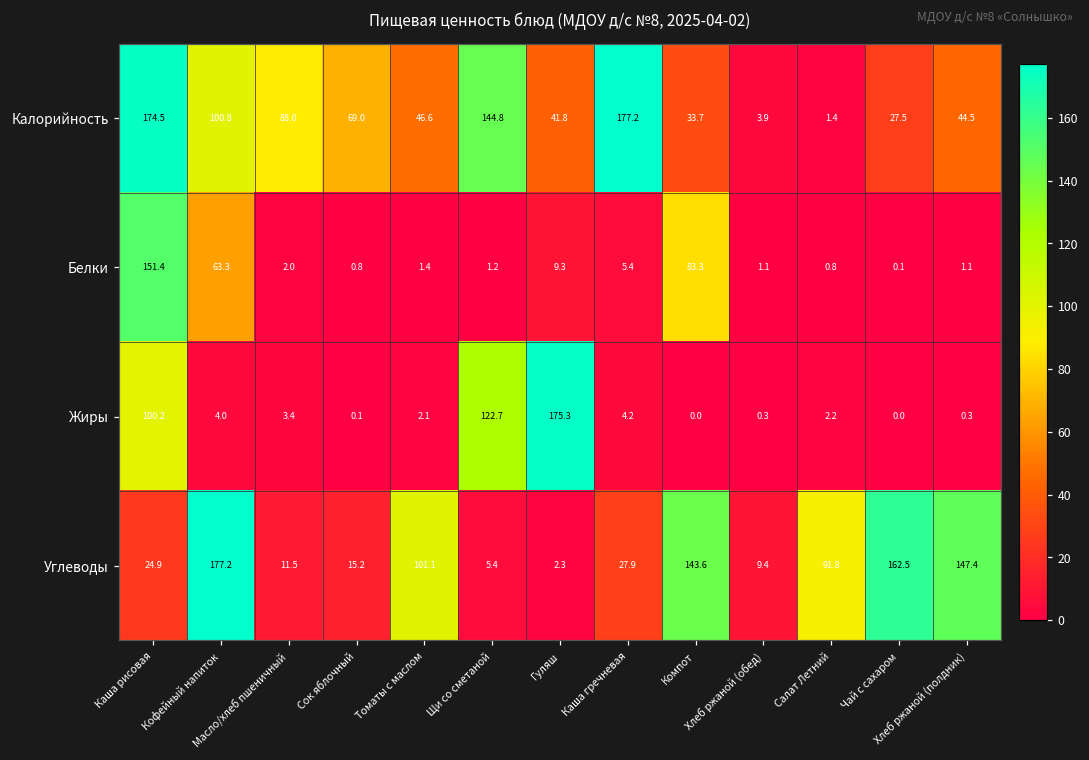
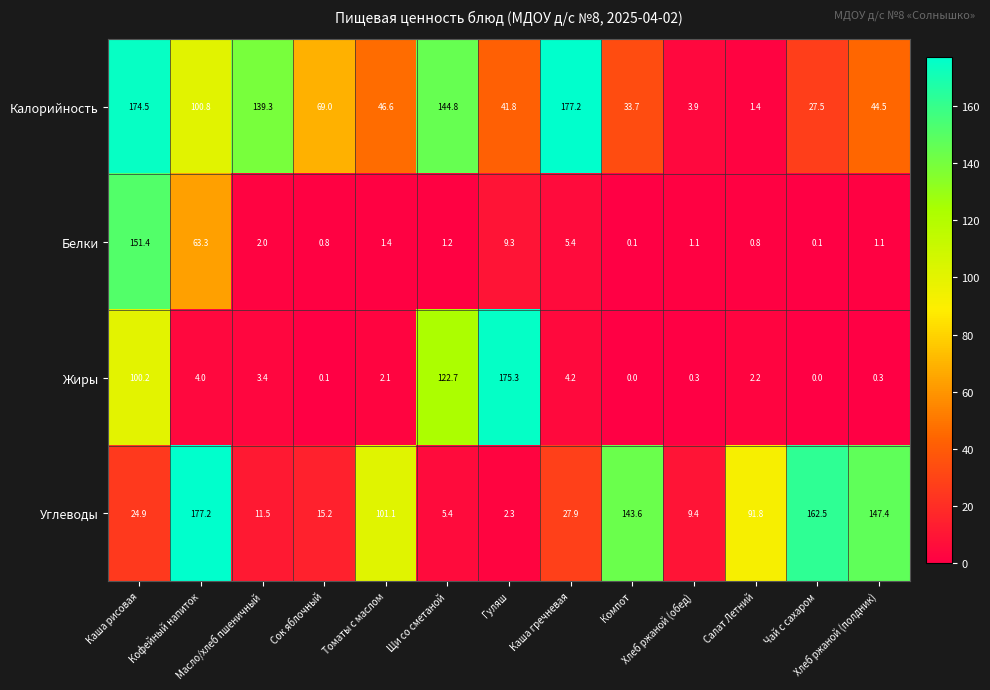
  {
    "Калорийность": {
      "Каша рисовая": 174.5,
      "Кофейный напиток": 100.8,
-     "Масло/хлеб пшеничный": 88.0,
+     "Масло/хлеб пшеничный": 139.3,
      "Сок яблочный": 69.0,
      "Томаты с маслом": 46.6,
      "Щи со сметаной": 144.8,
      "Гуляш": 41.8,
      "Каша гречневая": 177.2,
      "Компот": 33.7,
      "Хлеб ржаной (обед)": 3.9,
      "Салат Летний": 1.4,
      "Чай с сахаром": 27.5,
      "Хлеб ржаной (полдник)": 44.5
    },
    "Белки": {
      "Каша рисовая": 151.4,
      "Кофейный напиток": 63.3,
      "Масло/хлеб пшеничный": 2.0,
      "Сок яблочный": 0.8,
      "Томаты с маслом": 1.4,
      "Щи со сметаной": 1.2,
      "Гуляш": 9.3,
      "Каша гречневая": 5.4,
-     "Компот": 83.3,
+     "Компот": 0.1,
      "Хлеб ржаной (обед)": 1.1,
      "Салат Летний": 0.8,
      "Чай с сахаром": 0.1,
      "Хлеб ржаной (полдник)": 1.1
    },
    "Жиры": {
      "Каша рисовая": 100.2,
      "Кофейный напиток": 4.0,
      "Масло/хлеб пшеничный": 3.4,
      "Сок яблочный": 0.1,
      "Томаты с маслом": 2.1,
      "Щи со сметаной": 122.7,
      "Гуляш": 175.3,
      "Каша гречневая": 4.2,
      "Компот": 0.0,
      "Хлеб ржаной (обед)": 0.3,
      "Салат Летний": 2.2,
      "Чай с сахаром": 0.0,
      "Хлеб ржаной (полдник)": 0.3
    },
    "Углеводы": {
      "Каша рисовая": 24.9,
      "Кофейный напиток": 177.2,
      "Масло/хлеб пшеничный": 11.5,
      "Сок яблочный": 15.2,
      "Томаты с маслом": 101.1,
      "Щи со сметаной": 5.4,
      "Гуляш": 2.3,
      "Каша гречневая": 27.9,
      "Компот": 143.6,
      "Хлеб ржаной (обед)": 9.4,
      "Салат Летний": 91.8,
      "Чай с сахаром": 162.5,
      "Хлеб ржаной (полдник)": 147.4
    }
  }
